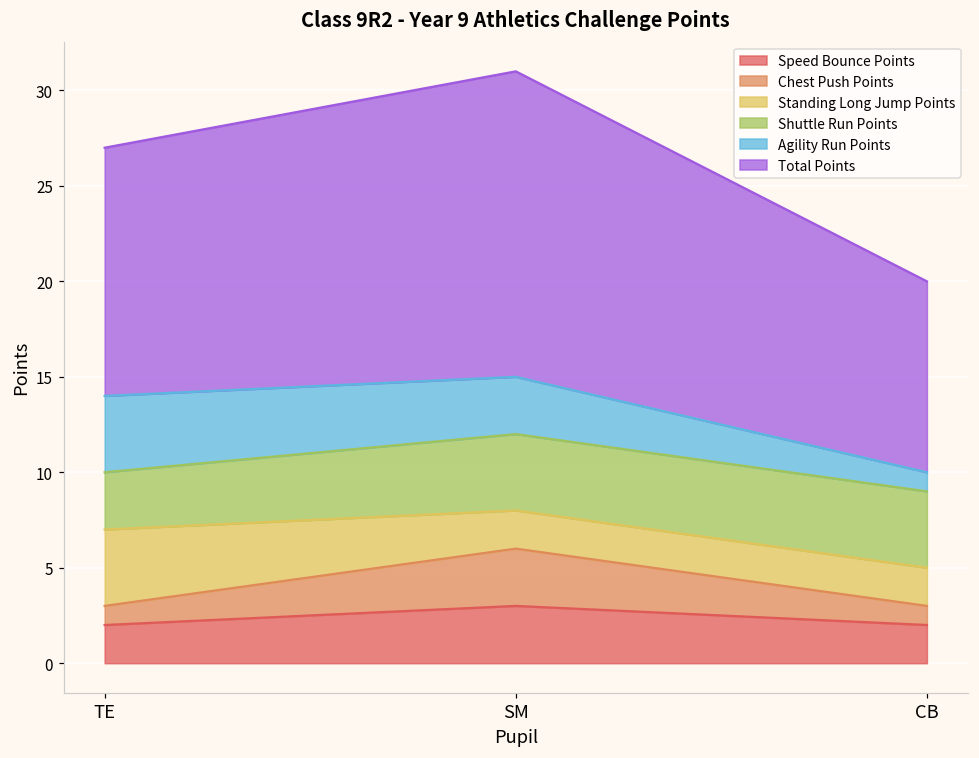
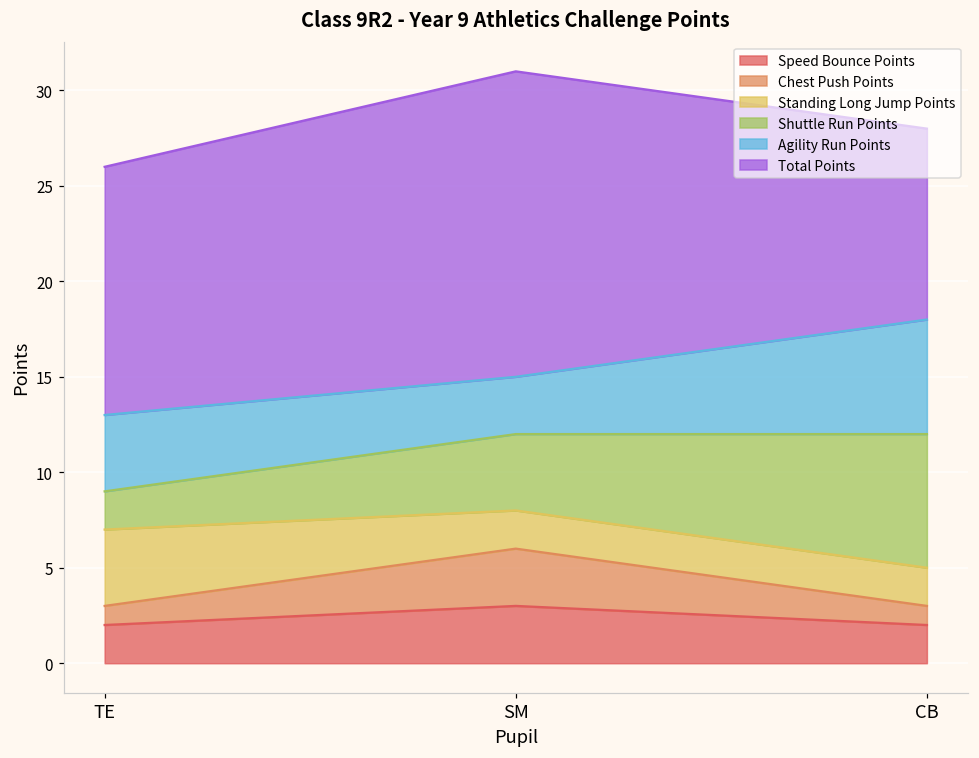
  {
    "Shuttle Run Points": {
-     "TE": 3,
+     "TE": 2,
      "SM": 4,
-     "CB": 4
+     "CB": 7
    },
    "Agility Run Points": {
      "TE": 4,
      "SM": 3,
-     "CB": 1
+     "CB": 6
    },
    "Total Points": {
      "TE": 13,
      "SM": 16
    }
  }
